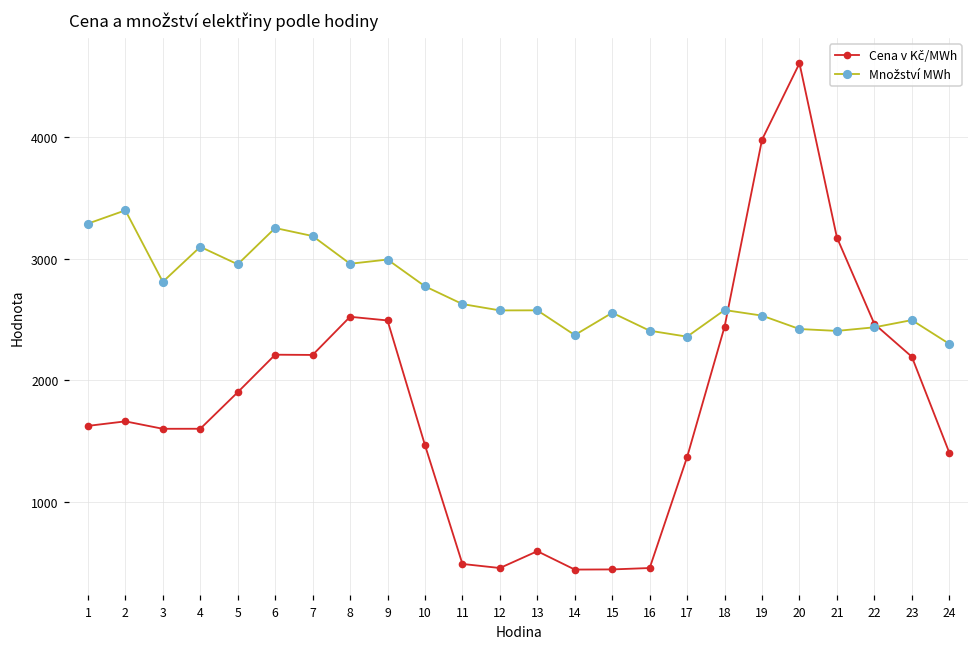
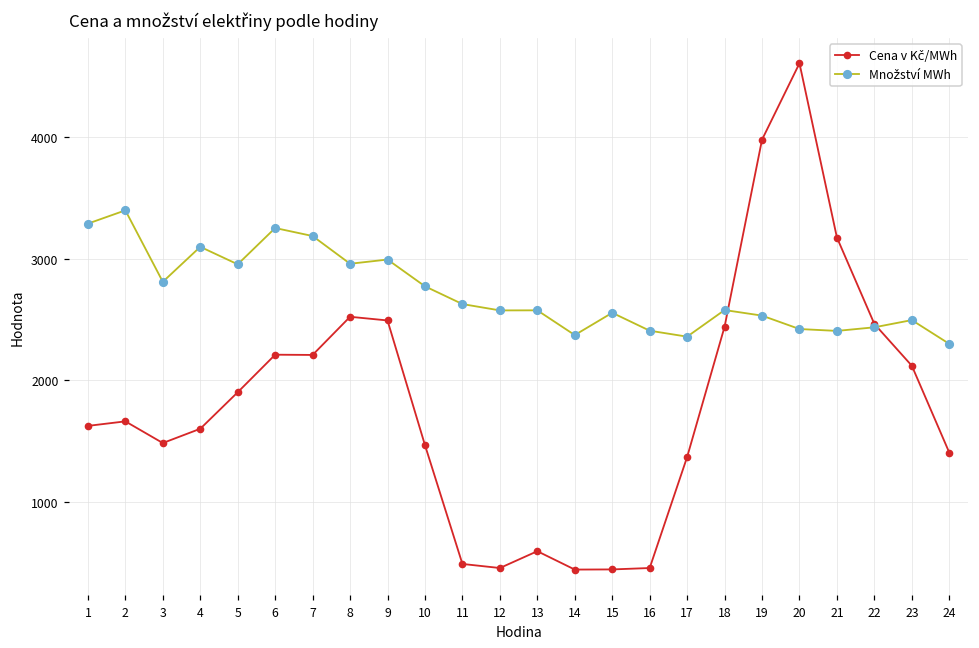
  {
    "Cena v Kč/MWh": {
      "1": 1620,
      "2": 1660,
-     "3": 1600,
+     "3": 1480,
      "4": 1600,
      "5": 1900,
      "6": 2210,
      "7": 2210,
      "8": 2520,
      "9": 2490,
      "10": 1470,
      "11": 490,
      "12": 460,
      "13": 590,
      "14": 440,
      "15": 440,
      "16": 460,
      "17": 1370,
      "18": 2440,
      "19": 3980,
      "20": 4610,
      "21": 3170,
      "22": 2460,
-     "23": 2190,
+     "23": 2120,
      "24": 1400
    },
    "Množství MWh": {
      "1": 3290,
      "2": 3400,
      "3": 2810,
      "4": 3100,
      "5": 2950,
      "6": 3250,
      "7": 3190,
      "8": 2960,
      "9": 2990,
      "10": 2770,
      "11": 2630,
      "12": 2570,
      "13": 2570,
      "14": 2370,
      "15": 2550,
      "16": 2410,
      "17": 2360,
      "18": 2580,
      "19": 2530,
      "20": 2420,
      "21": 2410,
      "22": 2440,
      "23": 2490,
      "24": 2300
    }
  }
